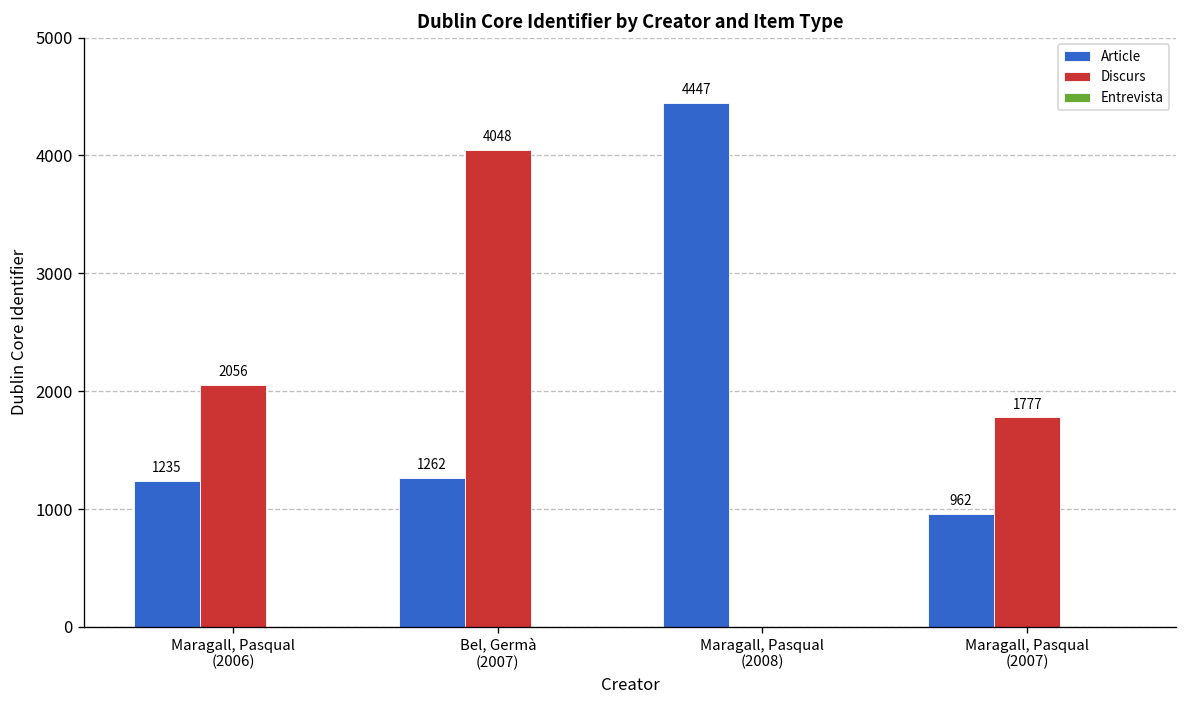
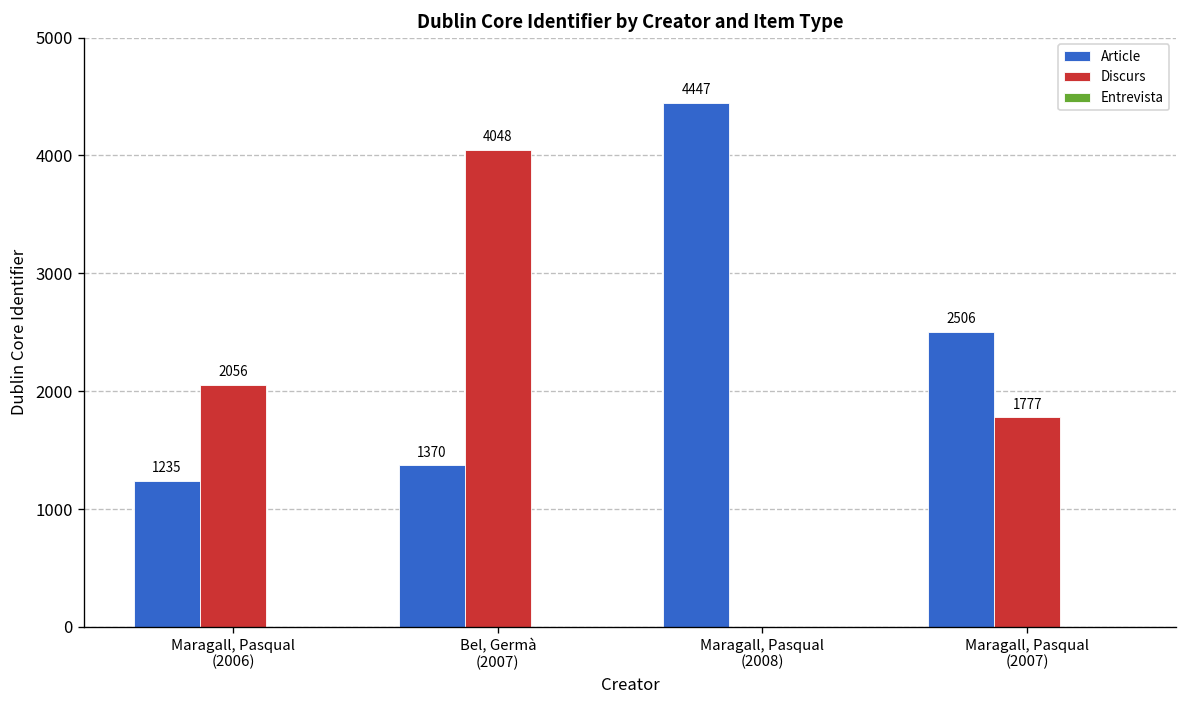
  {
    "Article": {
      "Maragall, Pasqual (2006)": 1235,
-     "Bel, Germà (2007)": 1262,
+     "Bel, Germà (2007)": 1370,
      "Maragall, Pasqual (2008)": 4447,
-     "Maragall, Pasqual (2007)": 962
+     "Maragall, Pasqual (2007)": 2506
    },
    "Discurs": {
      "Maragall, Pasqual (2006)": 2056,
      "Bel, Germà (2007)": 4048,
      "Maragall, Pasqual (2007)": 1777
    },
    "Entrevista": {
      "Maragall, Pasqual (2006)": 0,
      "Bel, Germà (2007)": 0,
      "Maragall, Pasqual (2008)": 0,
      "Maragall, Pasqual (2007)": 0
    }
  }
